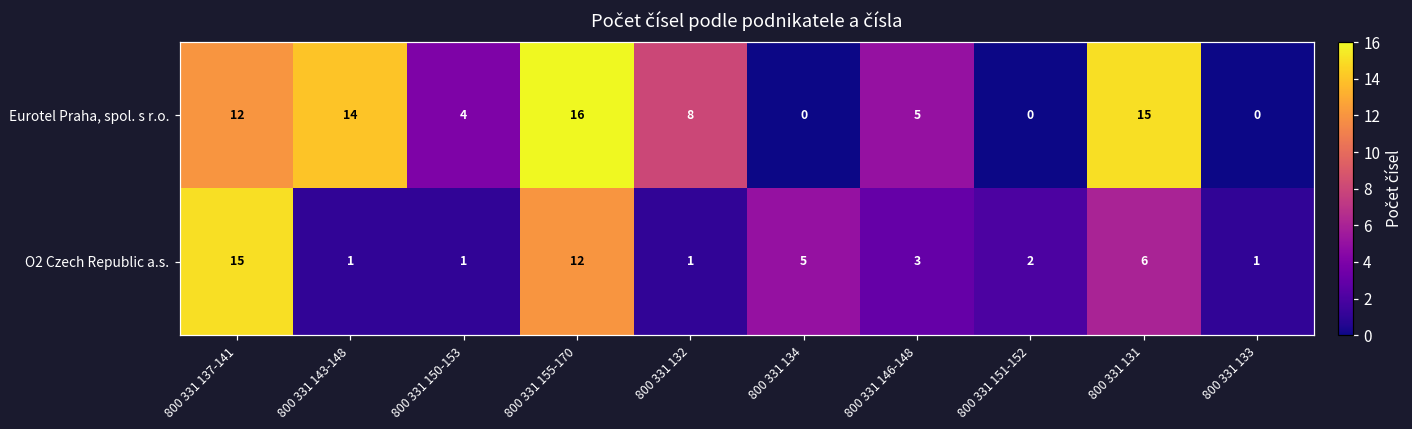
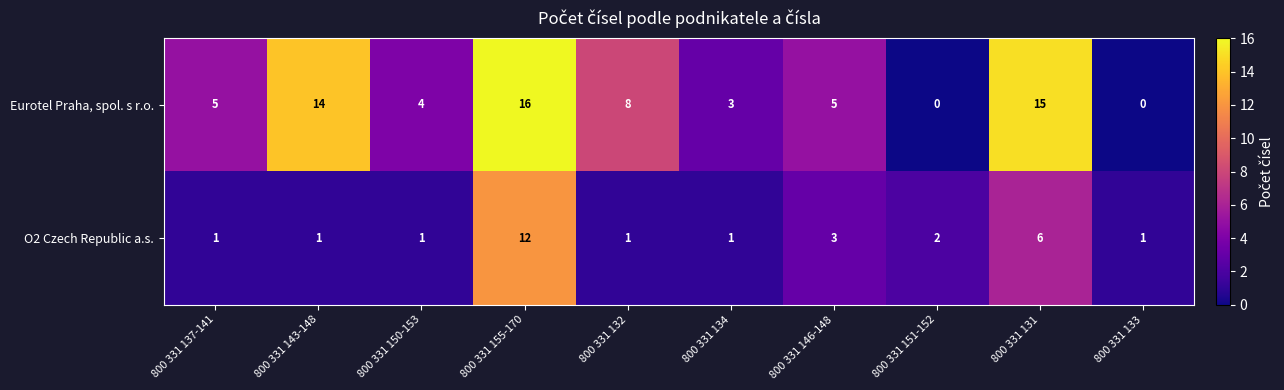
  {
    "Eurotel Praha, spol. s r.o.": {
-     "800 331 137-141": 12,
+     "800 331 137-141": 5,
      "800 331 143-148": 14,
      "800 331 150-153": 4,
      "800 331 155-170": 16,
      "800 331 132": 8,
-     "800 331 134": 0,
+     "800 331 134": 3,
      "800 331 146-148": 5,
      "800 331 151-152": 0,
      "800 331 131": 15,
      "800 331 133": 0
    },
    "O2 Czech Republic a.s.": {
-     "800 331 137-141": 15,
+     "800 331 137-141": 1,
      "800 331 143-148": 1,
      "800 331 150-153": 1,
      "800 331 155-170": 12,
      "800 331 132": 1,
-     "800 331 134": 5,
+     "800 331 134": 1,
      "800 331 146-148": 3,
      "800 331 151-152": 2,
      "800 331 131": 6,
      "800 331 133": 1
    }
  }
